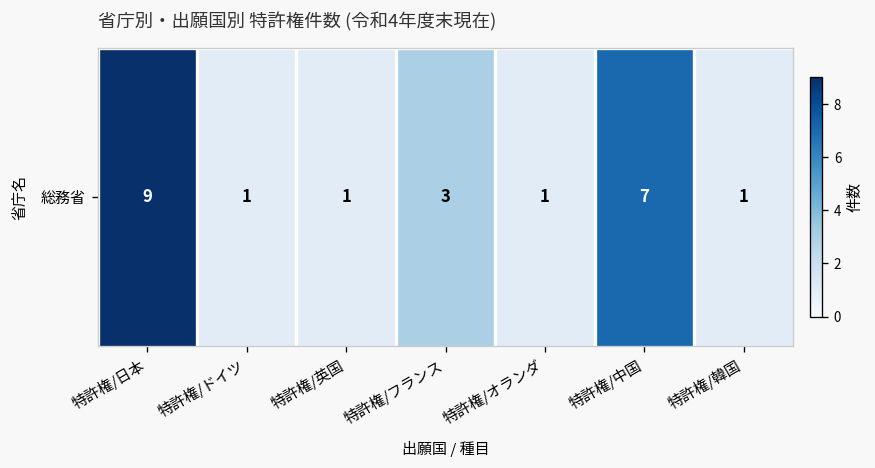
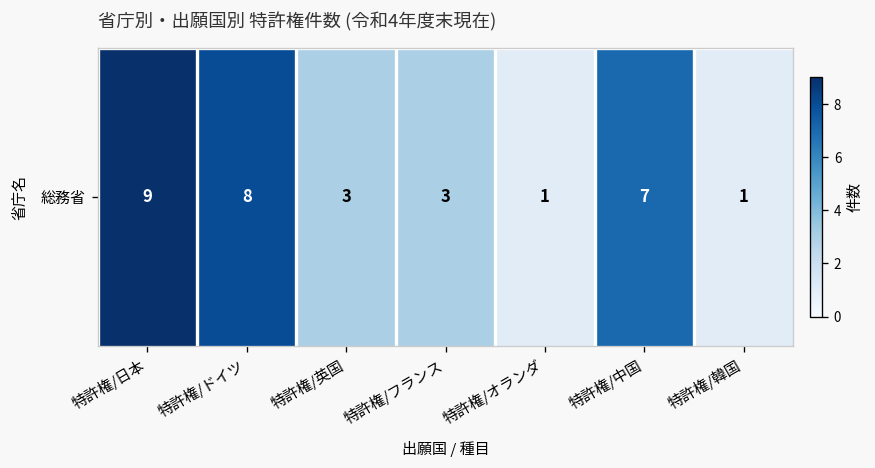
  {
    "総務省": {
      "特許権/日本": 9,
-     "特許権/ドイツ": 1,
-     "特許権/英国": 1,
+     "特許権/ドイツ": 8,
+     "特許権/英国": 3,
      "特許権/フランス": 3,
      "特許権/オランダ": 1,
      "特許権/中国": 7,
      "特許権/韓国": 1
    }
  }
